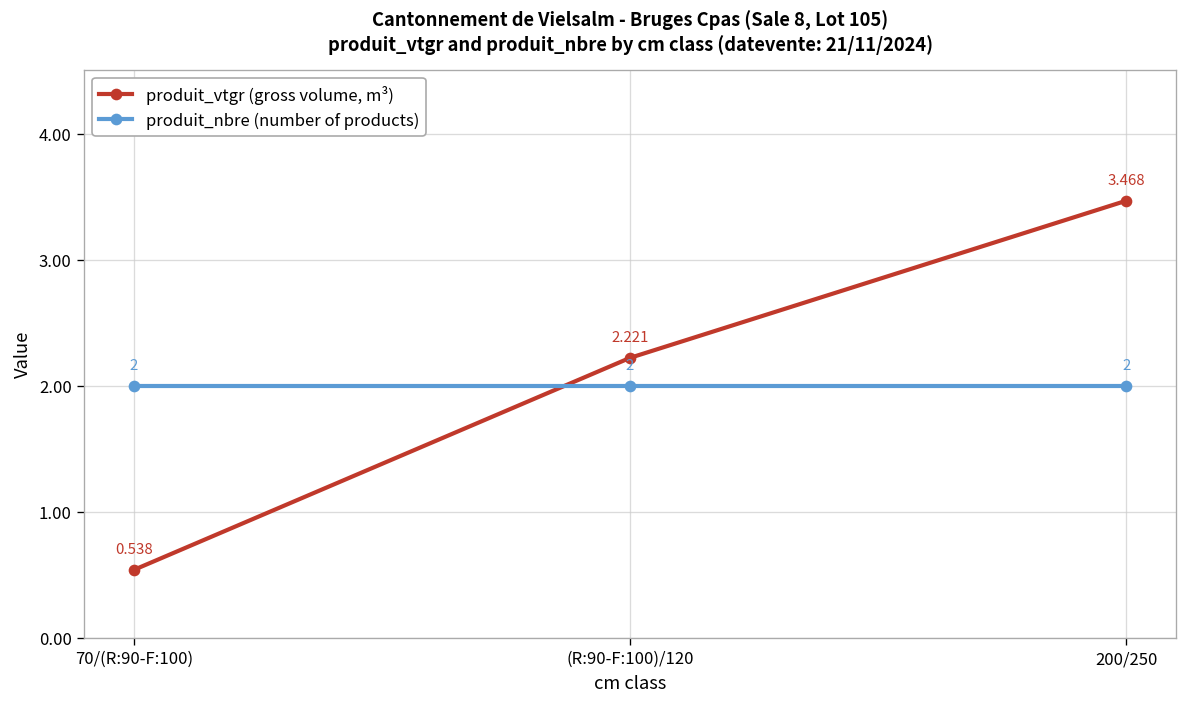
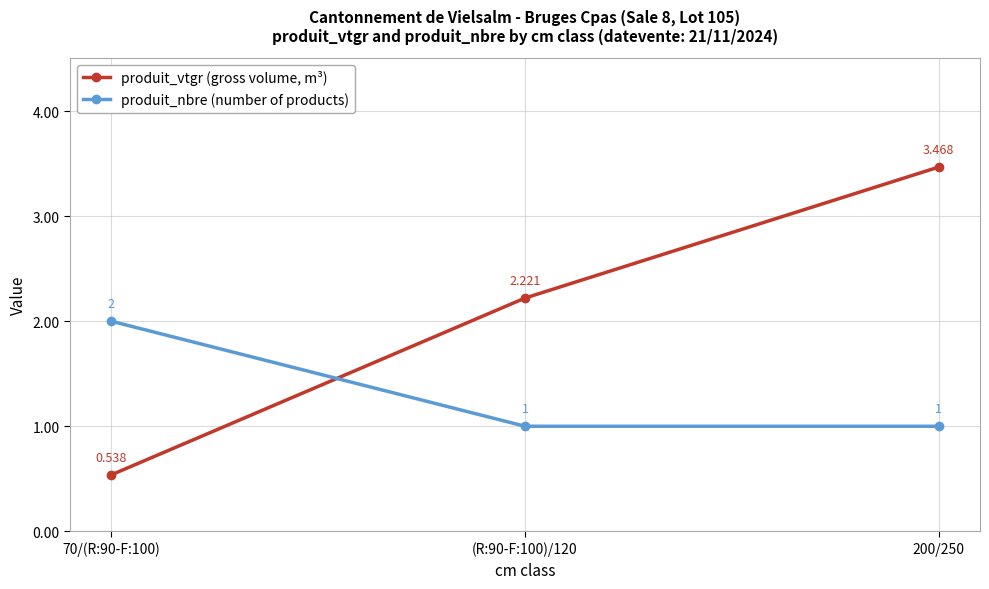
  {
    "produit_vtgr (gross volume, m³)": {
      "70/(R:90-F:100)": 0.538,
      "(R:90-F:100)/120": 2.221,
      "200/250": 3.468
    },
    "produit_nbre (number of products)": {
      "70/(R:90-F:100)": 2,
-     "(R:90-F:100)/120": 2,
-     "200/250": 2
+     "(R:90-F:100)/120": 1,
+     "200/250": 1
    }
  }
